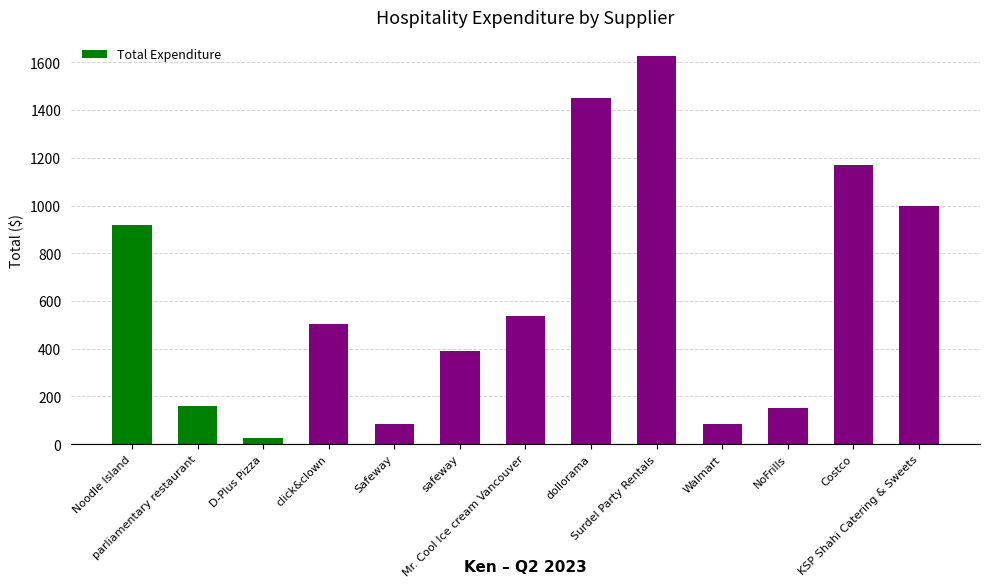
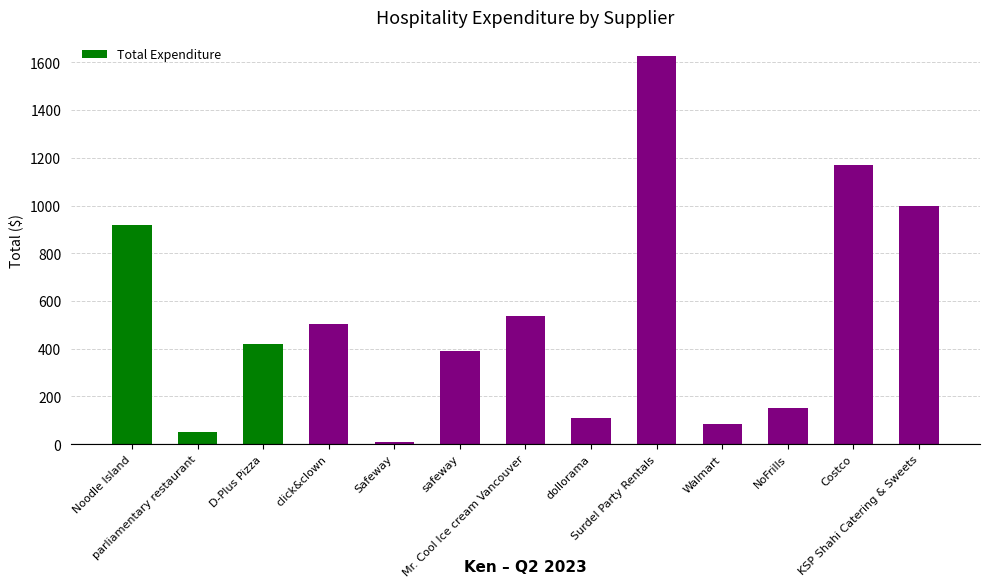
  {
    "Noodle Island": 920,
-   "parliamentary restaurant": 160,
-   "D-Plus Pizza": 20,
+   "parliamentary restaurant": 50,
+   "D-Plus Pizza": 420,
    "click&clown": 500,
-   "Safeway": 90,
+   "Safeway": 10,
    "safeway": 390,
    "Mr. Cool Ice cream Vancouver": 540,
-   "dollorama": 1450,
+   "dollorama": 110,
    "Surdel Party Rentals": 1620,
    "Walmart": 80,
    "NoFrills": 150,
    "Costco": 1170,
    "KSP Shahi Catering & Sweets": 1000
  }
